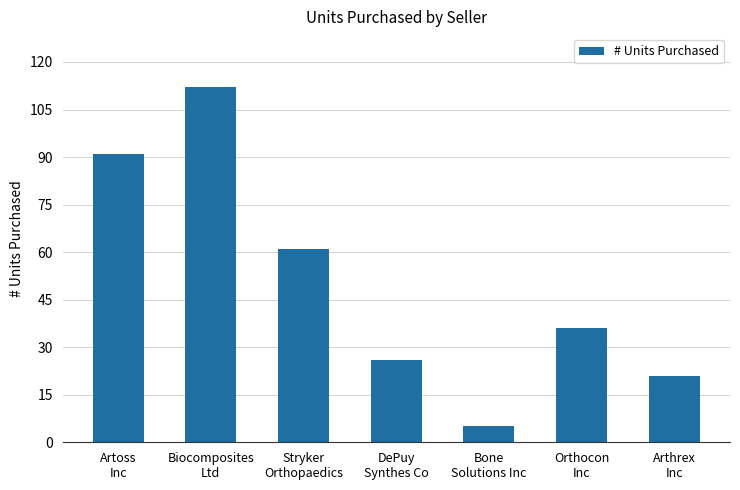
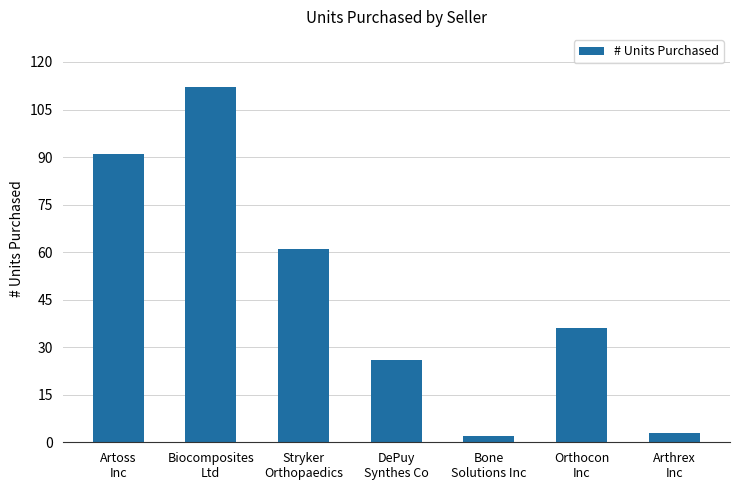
  {
    "Artoss Inc": 91,
    "Biocomposites Ltd": 112,
    "Stryker Orthopaedics": 61,
    "DePuy Synthes Co": 26,
-   "Bone Solutions Inc": 5,
+   "Bone Solutions Inc": 2,
    "Orthocon Inc": 36,
-   "Arthrex Inc": 21
+   "Arthrex Inc": 3
  }
